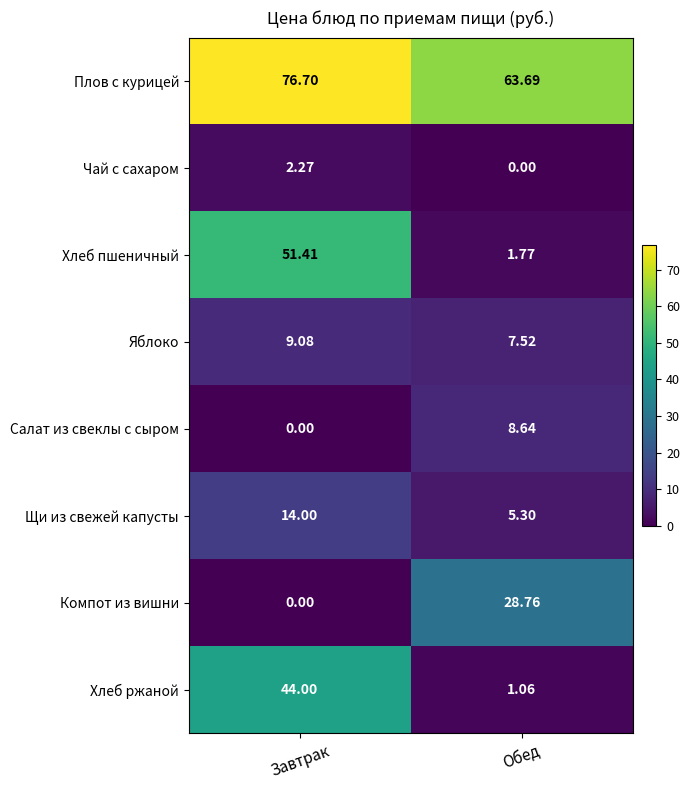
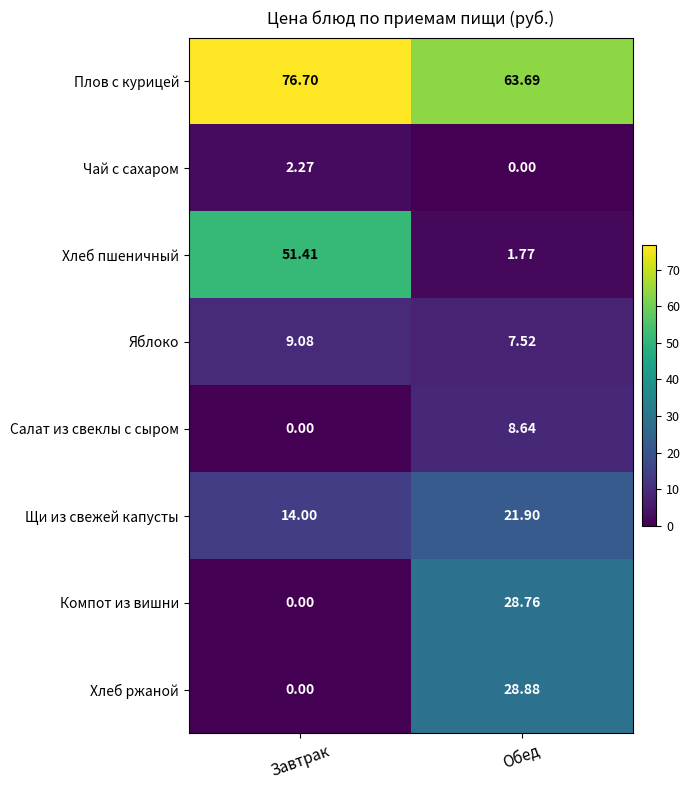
  {
    "Плов с курицей": {
      "Завтрак": 76.70,
      "Обед": 63.69
    },
    "Чай с сахаром": {
      "Завтрак": 2.27,
      "Обед": 0.00
    },
    "Хлеб пшеничный": {
      "Завтрак": 51.41,
      "Обед": 1.77
    },
    "Яблоко": {
      "Завтрак": 9.08,
      "Обед": 7.52
    },
    "Салат из свеклы с сыром": {
      "Завтрак": 0.00,
      "Обед": 8.64
    },
    "Щи из свежей капусты": {
      "Завтрак": 14.00,
-     "Обед": 5.30
+     "Обед": 21.90
    },
    "Компот из вишни": {
      "Завтрак": 0.00,
      "Обед": 28.76
    },
    "Хлеб ржаной": {
-     "Завтрак": 44.00,
-     "Обед": 1.06
+     "Завтрак": 0.00,
+     "Обед": 28.88
    }
  }
